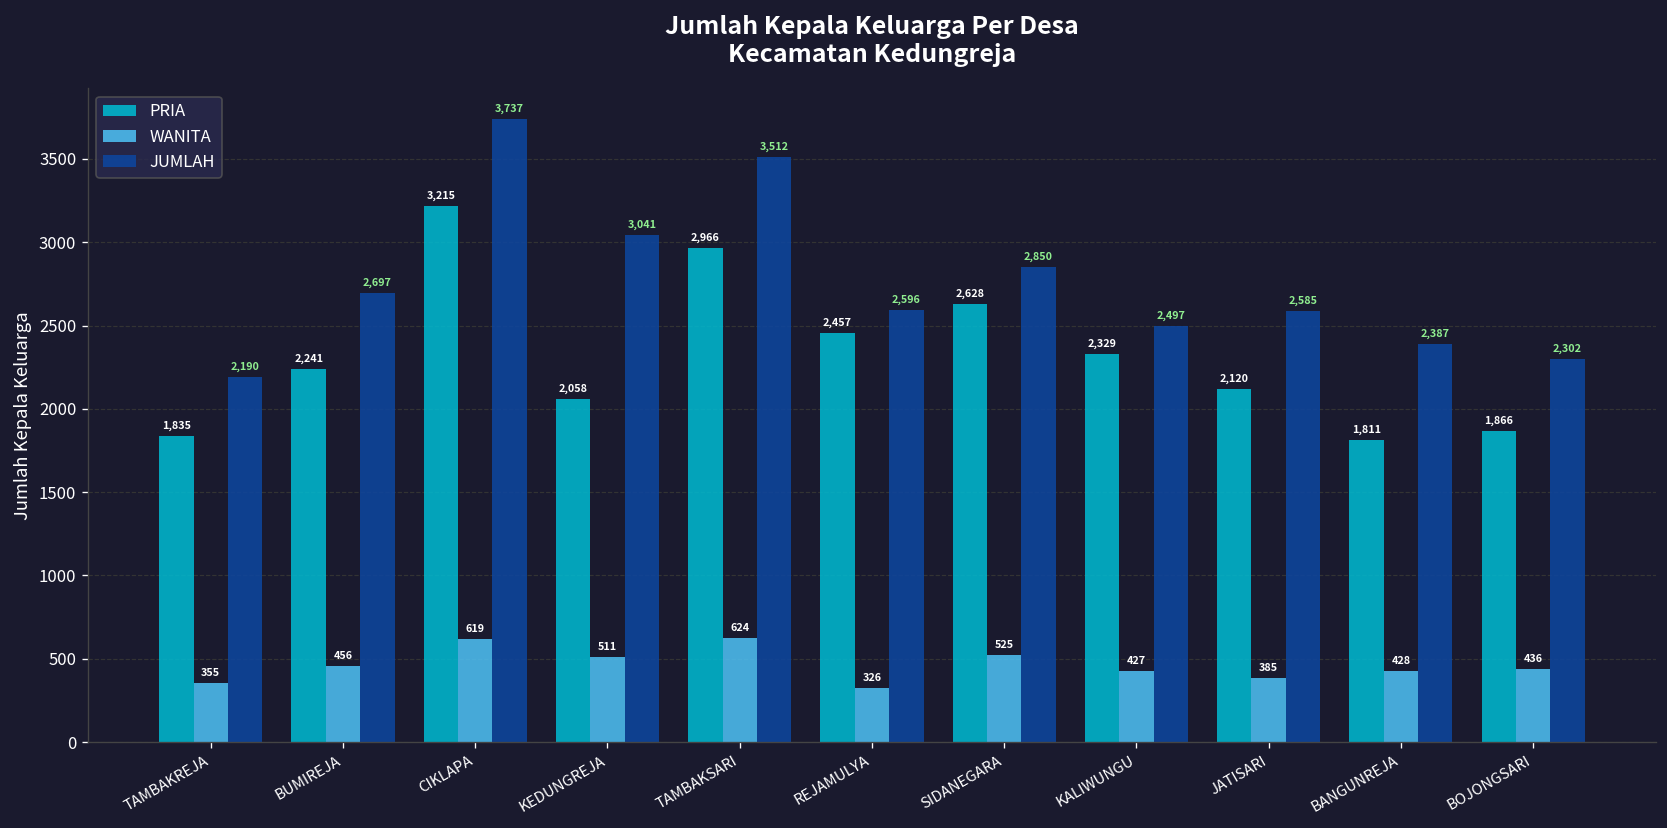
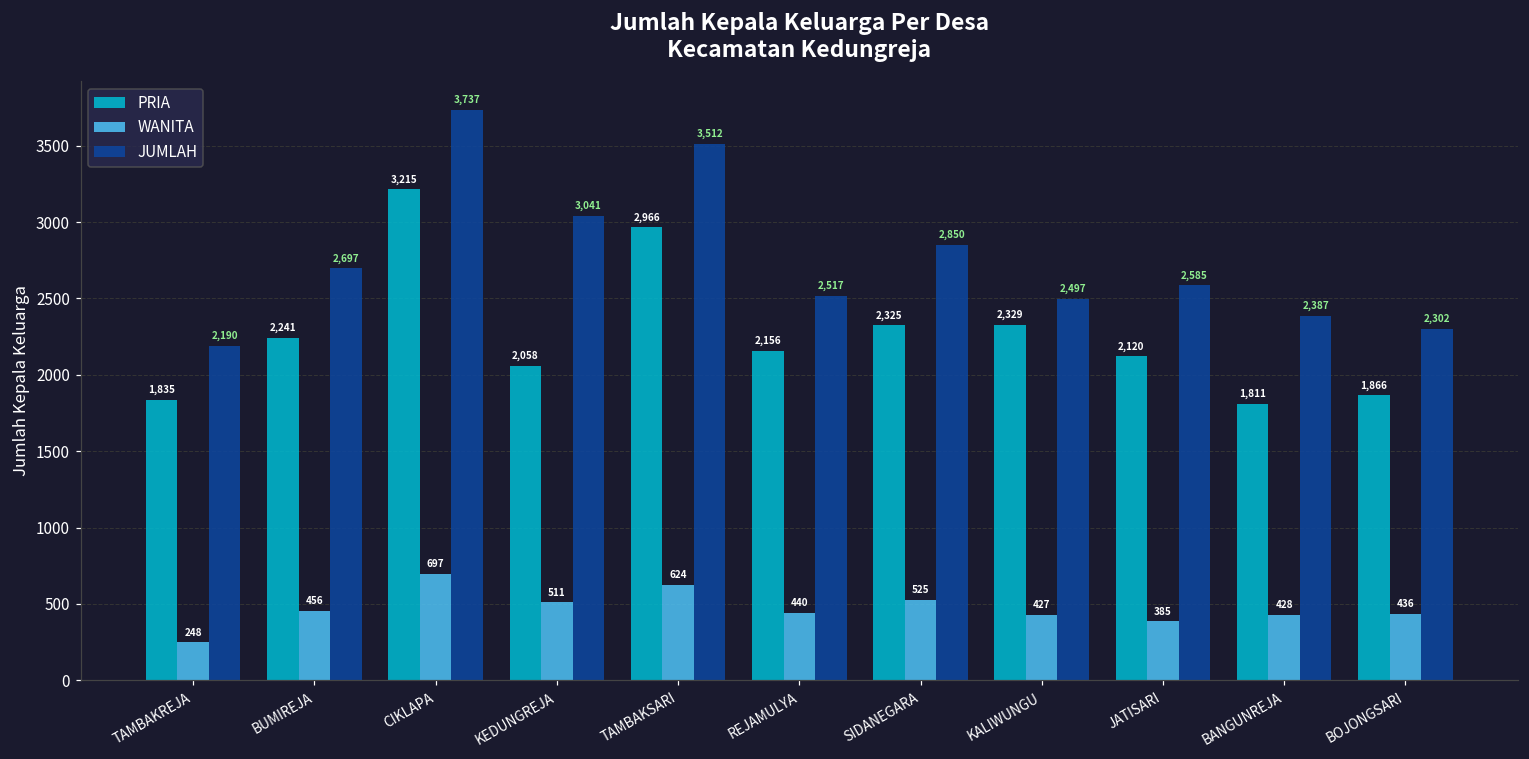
  {
    "PRIA": {
      "TAMBAKREJA": "1,835",
      "BUMIREJA": "2,241",
      "CIKLAPA": "3,215",
      "KEDUNGREJA": "2,058",
      "TAMBAKSARI": "2,966",
-     "REJAMULYA": "2,457",
-     "SIDANEGARA": "2,628",
+     "REJAMULYA": "2,156",
+     "SIDANEGARA": "2,325",
      "KALIWUNGU": "2,329",
      "JATISARI": "2,120",
      "BANGUNREJA": "1,811",
      "BOJONGSARI": "1,866"
    },
    "WANITA": {
-     "TAMBAKREJA": "355",
+     "TAMBAKREJA": "248",
      "BUMIREJA": "456",
-     "CIKLAPA": "619",
+     "CIKLAPA": "697",
      "KEDUNGREJA": "511",
      "TAMBAKSARI": "624",
-     "REJAMULYA": "326",
+     "REJAMULYA": "440",
      "SIDANEGARA": "525",
      "KALIWUNGU": "427",
      "JATISARI": "385",
      "BANGUNREJA": "428",
      "BOJONGSARI": "436"
    },
    "JUMLAH": {
      "TAMBAKREJA": "2,190",
      "BUMIREJA": "2,697",
      "CIKLAPA": "3,737",
      "KEDUNGREJA": "3,041",
      "TAMBAKSARI": "3,512",
-     "REJAMULYA": "2,596",
+     "REJAMULYA": "2,517",
      "SIDANEGARA": "2,850",
      "KALIWUNGU": "2,497",
      "JATISARI": "2,585",
      "BANGUNREJA": "2,387",
      "BOJONGSARI": "2,302"
    }
  }
